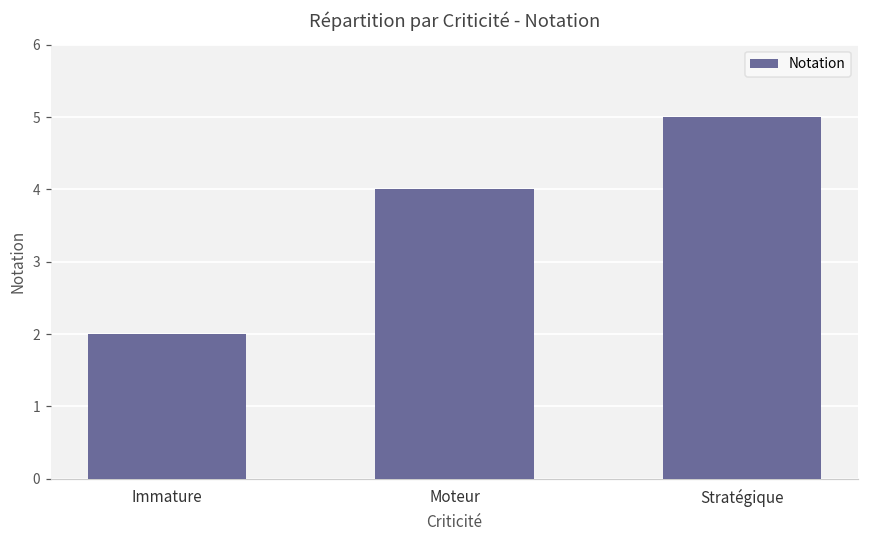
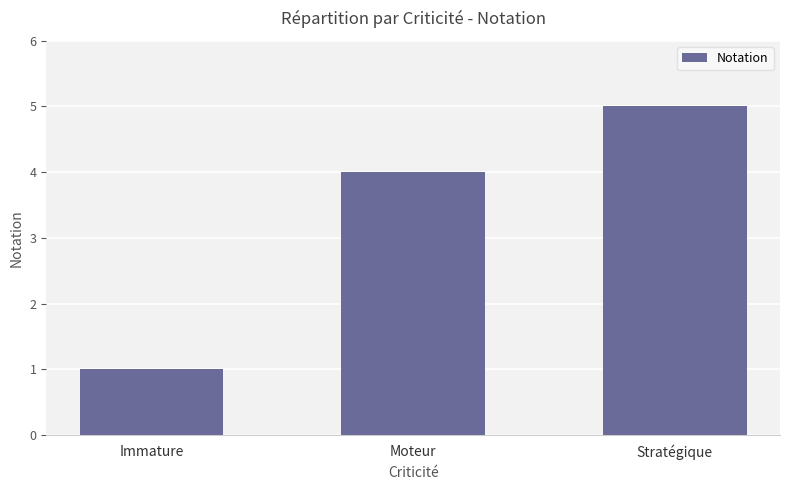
  {
-   "Immature": 2,
+   "Immature": 1,
    "Moteur": 4,
    "Stratégique": 5
  }
